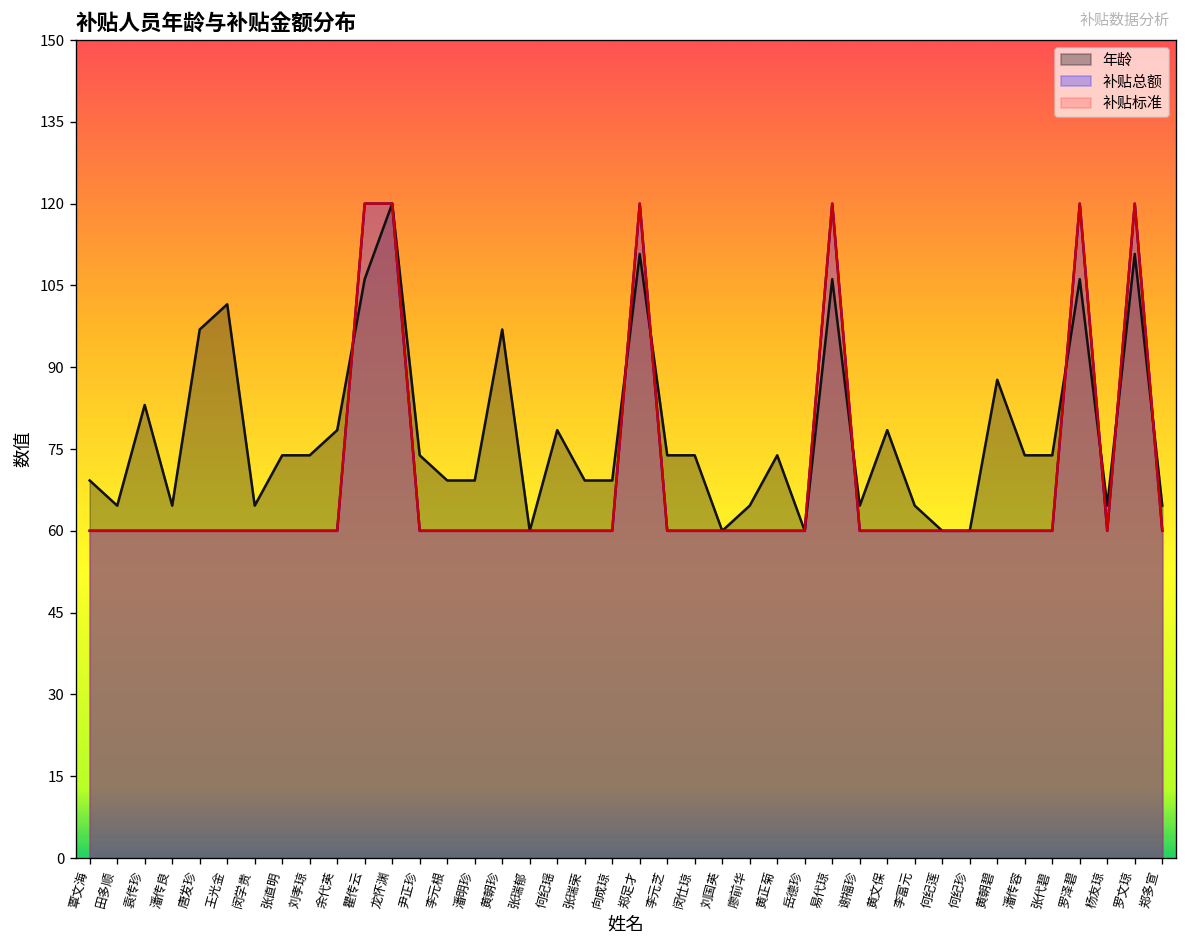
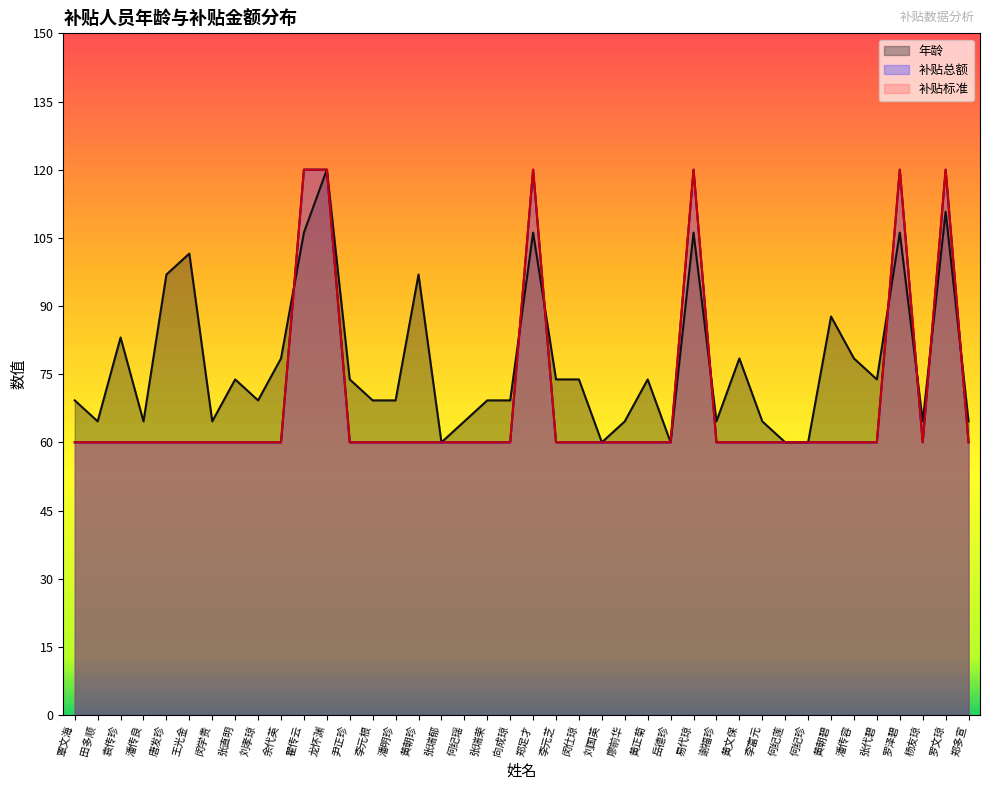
  {
    "年龄": {
      "覃文海": 69,
      "田多顺": 65,
      "袁传珍": 83,
      "潘传良": 65,
      "唐发珍": 97,
      "王光金": 102,
      "闵学贵": 65,
      "张直明": 74,
-     "刘孝琼": 74,
+     "刘孝琼": 69,
      "余代英": 78,
      "瞿传云": 106,
      "尹正珍": 74,
      "李元根": 69,
      "潘明珍": 69,
      "黄朝珍": 97,
-     "何纪瑶": 78,
+     "何纪瑶": 65,
      "张瑞荣": 69,
      "向成琼": 69,
-     "郑足才": 111,
+     "郑足才": 106,
      "李元芝": 74,
      "闵仕琼": 74,
      "廖前华": 65,
      "黄正菊": 74,
      "易代琼": 106,
      "谢福珍": 65,
      "黄文保": 78,
      "李富元": 65,
      "黄朝碧": 88,
-     "潘传容": 74,
+     "潘传容": 78,
      "张代碧": 74,
      "罗泽碧": 106,
      "杨友琼": 65,
      "罗文琼": 111,
      "郑多宣": 65
    },
    "补贴标准": {
      "覃文海": 60,
      "田多顺": 60,
      "袁传珍": 60,
      "潘传良": 60,
      "唐发珍": 60,
      "王光金": 60,
      "闵学贵": 60,
      "张直明": 60,
      "刘孝琼": 60,
      "余代英": 60,
      "瞿传云": 120,
      "尹正珍": 60,
      "李元根": 60,
      "潘明珍": 60,
      "黄朝珍": 60,
      "何纪瑶": 60,
      "张瑞荣": 60,
      "向成琼": 60,
      "郑足才": 120,
      "李元芝": 60,
      "闵仕琼": 60,
      "廖前华": 60,
      "黄正菊": 60,
      "易代琼": 120,
      "谢福珍": 60,
      "黄文保": 60,
      "李富元": 60,
      "黄朝碧": 60,
      "潘传容": 60,
      "张代碧": 60,
      "罗泽碧": 120,
      "杨友琼": 60,
      "罗文琼": 120,
      "郑多宣": 60
    }
  }
